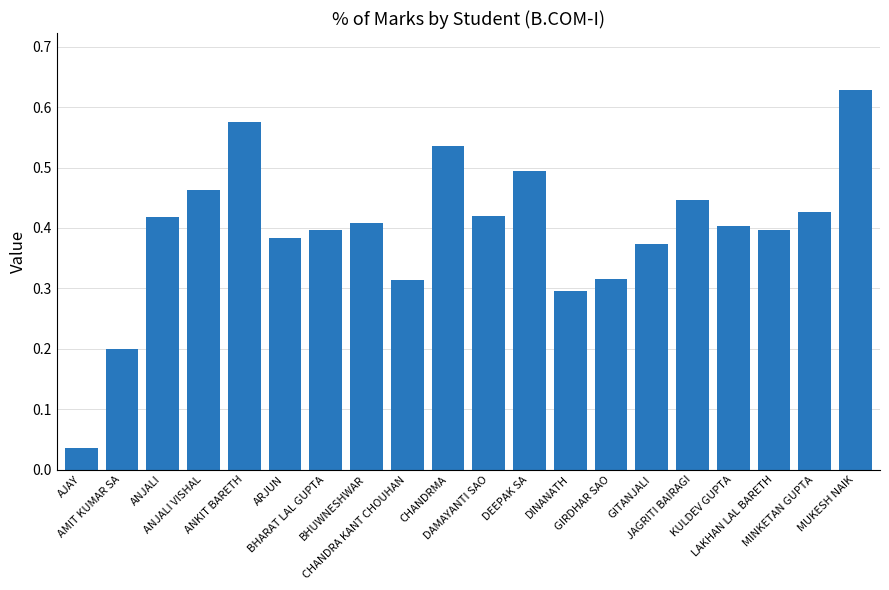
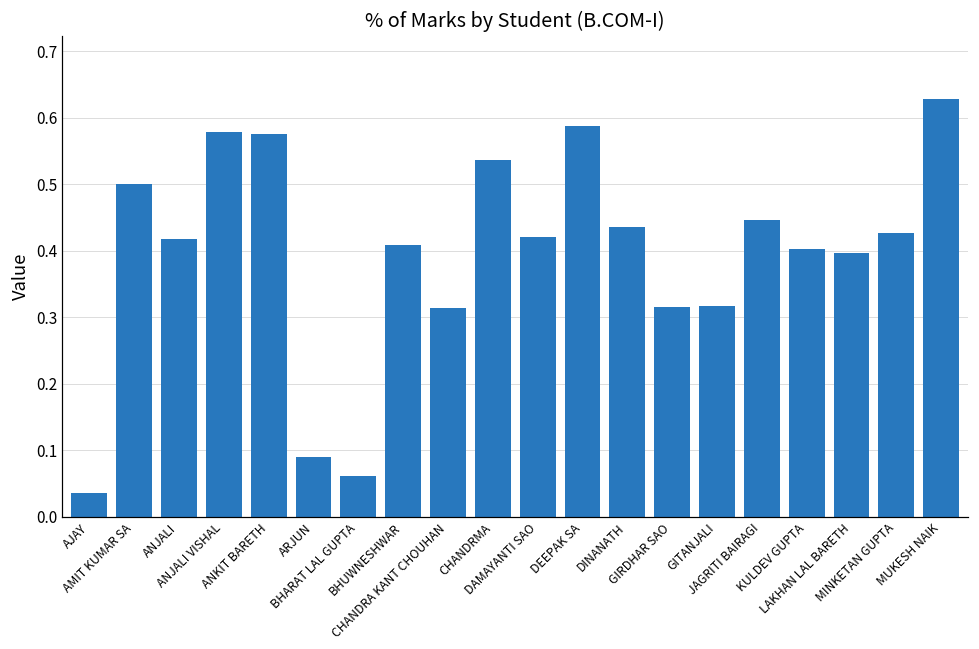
  {
    "AJAY": 0.04,
-   "AMIT KUMAR SA": 0.2,
+   "AMIT KUMAR SA": 0.5,
    "ANJALI": 0.42,
-   "ANJALI VISHAL": 0.46,
+   "ANJALI VISHAL": 0.58,
    "ANKIT BARETH": 0.58,
-   "ARJUN": 0.38,
-   "BHARAT LAL GUPTA": 0.40,
+   "ARJUN": 0.09,
+   "BHARAT LAL GUPTA": 0.06,
    "BHUWNESHWAR": 0.41,
    "CHANDRA KANT CHOUHAN": 0.31,
    "CHANDRMA": 0.54,
    "DAMAYANTI SAO": 0.42,
-   "DEEPAK SA": 0.50,
-   "DINANATH": 0.30,
+   "DEEPAK SA": 0.59,
+   "DINANATH": 0.44,
    "GIRDHAR SAO": 0.32,
-   "GITANJALI": 0.37,
+   "GITANJALI": 0.32,
    "JAGRITI BAIRAGI": 0.45,
    "KULDEV GUPTA": 0.40,
    "LAKHAN LAL BARETH": 0.40,
    "MINKETAN GUPTA": 0.43,
    "MUKESH NAIK": 0.63
  }
